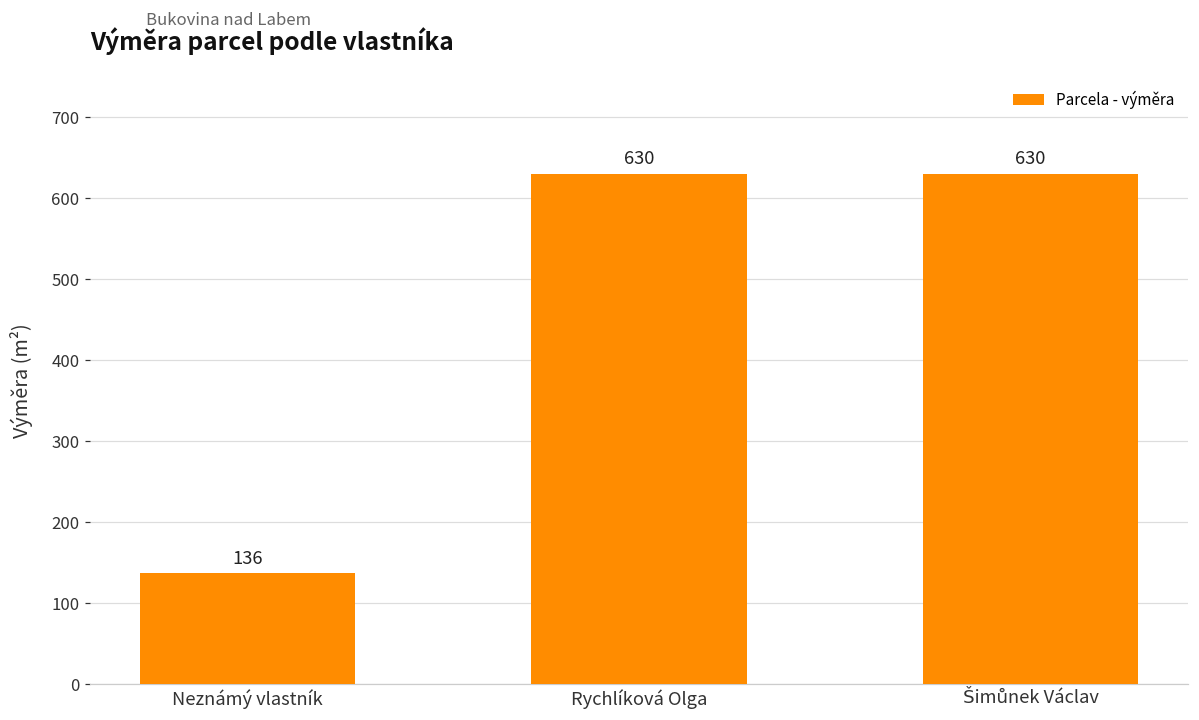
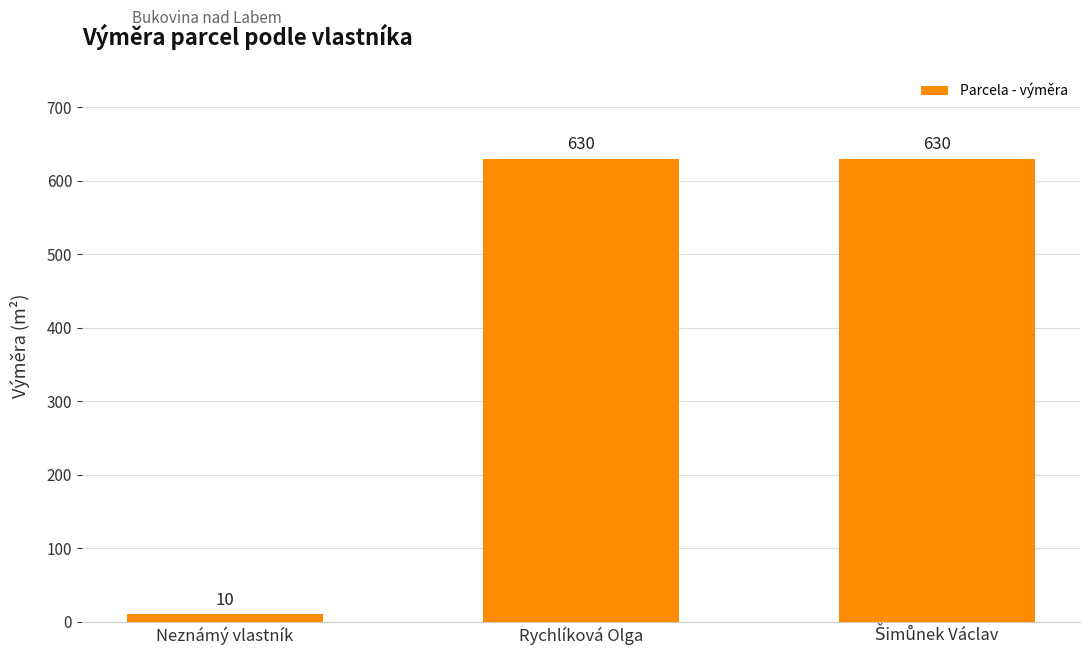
  {
-   "Neznámý vlastník": 136,
+   "Neznámý vlastník": 10,
    "Rychlíková Olga": 630,
    "Šimůnek Václav": 630
  }
